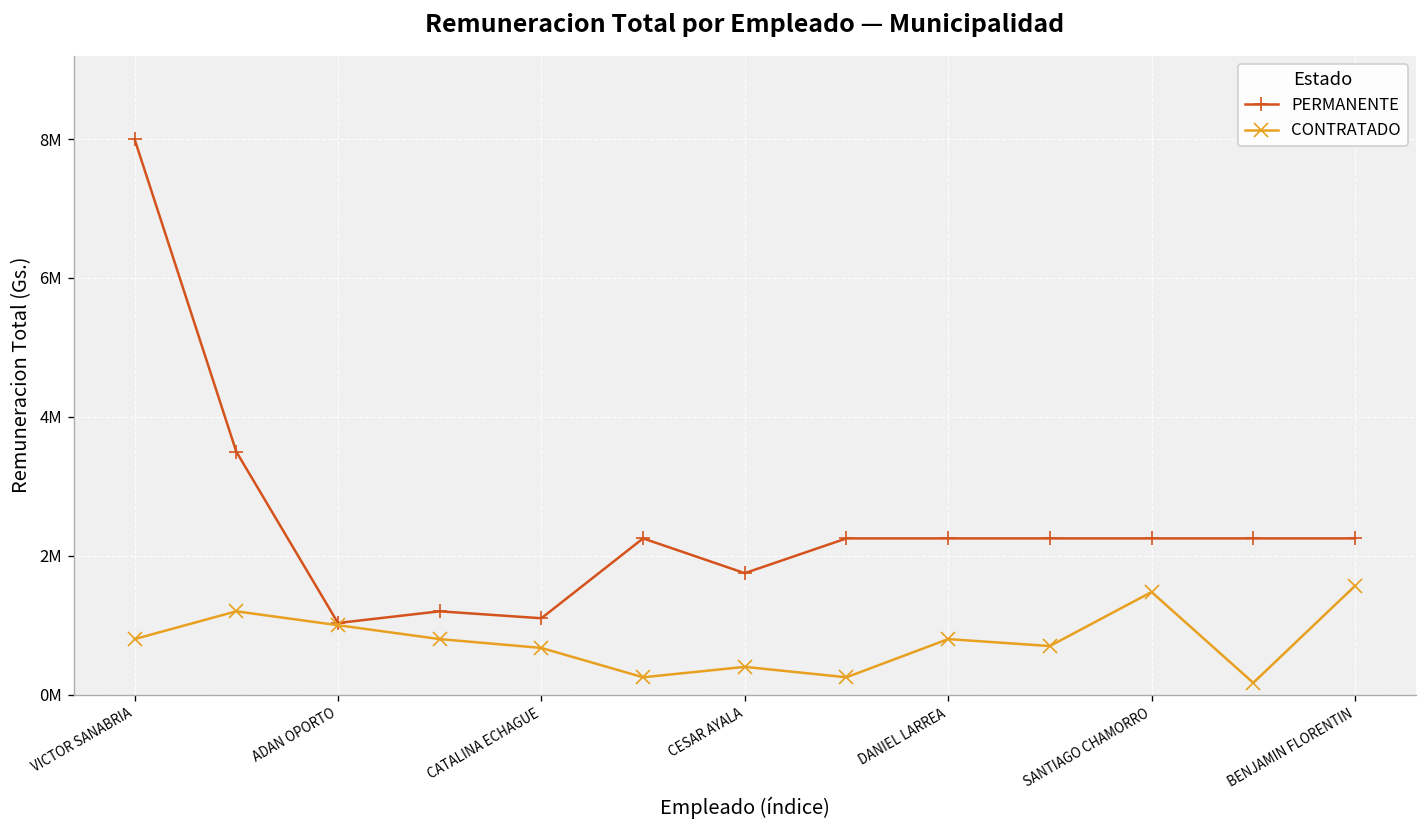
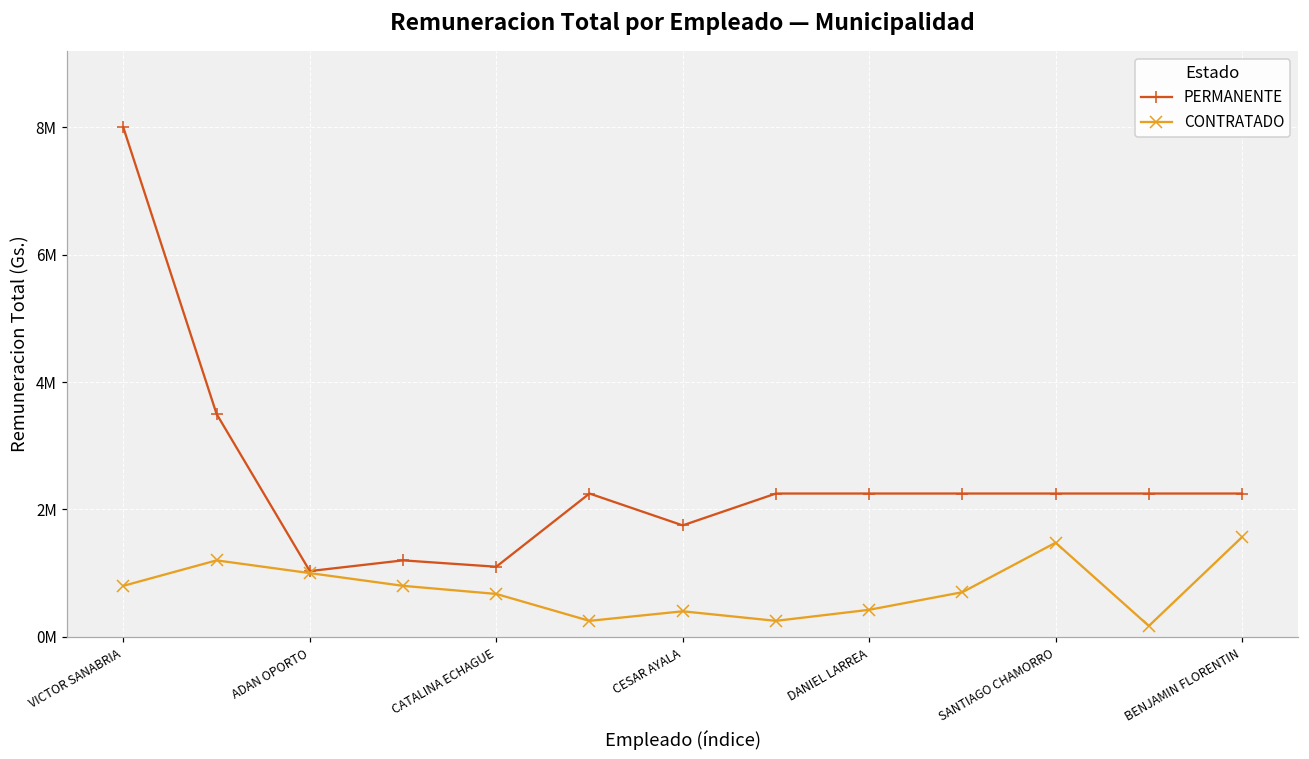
  {
    "PERMANENTE": {
      "VICTOR SANABRIA": 8000000,
      "CATALINA ECHAGUE": 1100000,
      "CESAR AYALA": 1700000,
      "DANIEL LARREA": 2300000,
      "SANTIAGO CHAMORRO": 2300000,
      "BENJAMIN FLORENTIN": 2300000
    },
    "CONTRATADO": {
      "VICTOR SANABRIA": 800000,
      "CATALINA ECHAGUE": 700000,
      "CESAR AYALA": 400000,
-     "DANIEL LARREA": 800000,
+     "DANIEL LARREA": 400000,
      "SANTIAGO CHAMORRO": 1500000,
      "BENJAMIN FLORENTIN": 1600000
    }
  }
